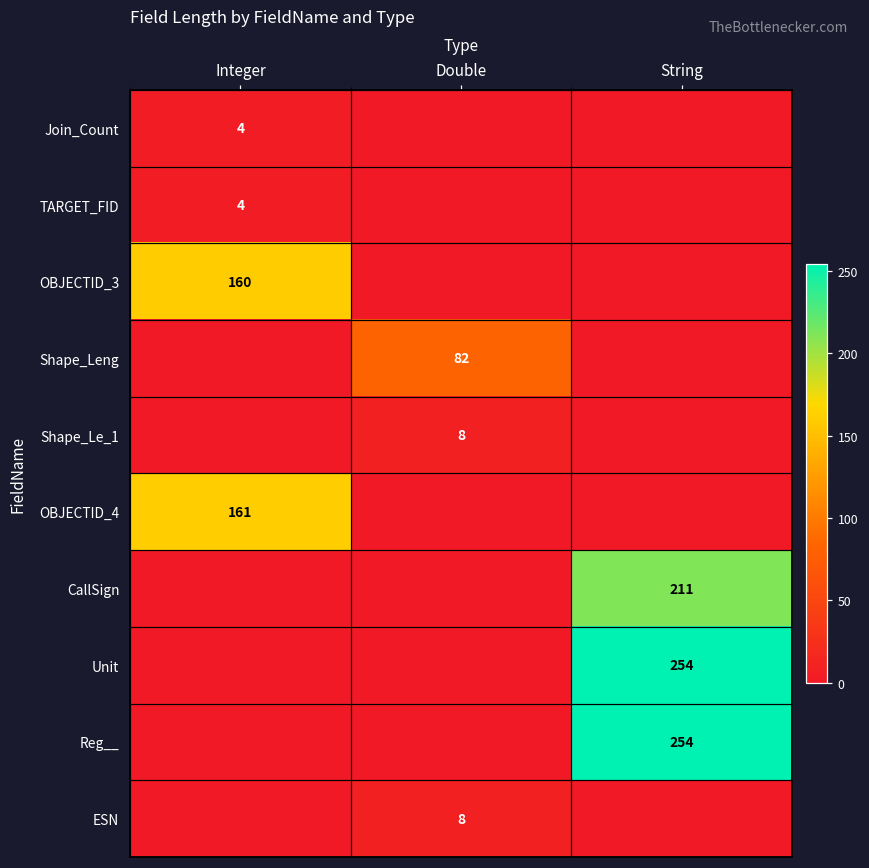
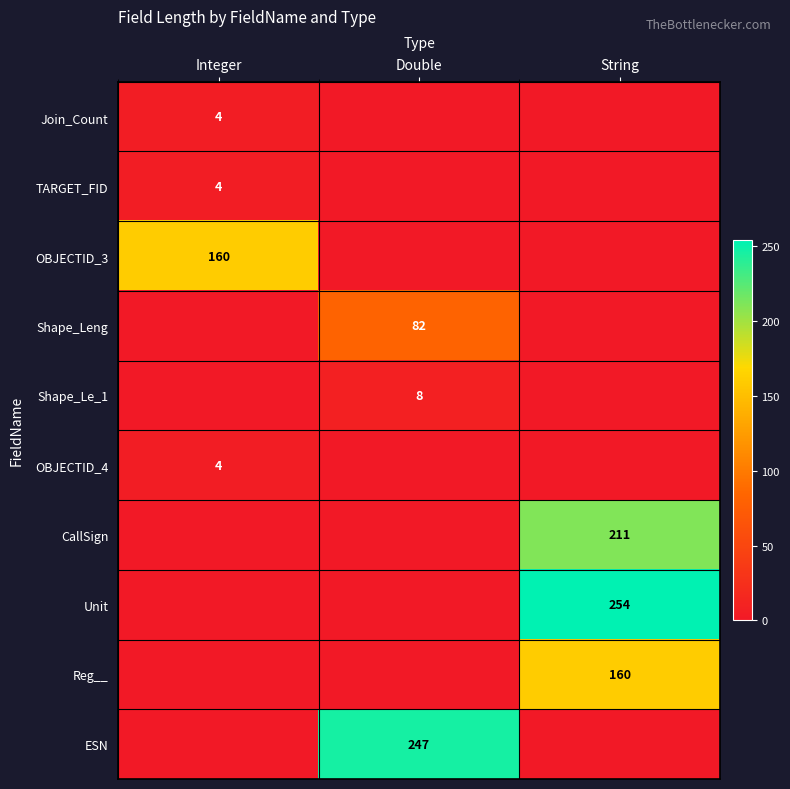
  {
    "Join_Count": {
      "Integer": 4
    },
    "TARGET_FID": {
      "Integer": 4
    },
    "OBJECTID_3": {
      "Integer": 160
    },
    "Shape_Leng": {
      "Double": 82
    },
    "Shape_Le_1": {
      "Double": 8
    },
    "OBJECTID_4": {
-     "Integer": 161
+     "Integer": 4
    },
    "CallSign": {
      "String": 211
    },
    "Unit": {
      "String": 254
    },
    "Reg__": {
-     "String": 254
+     "String": 160
    },
    "ESN": {
-     "Double": 8
+     "Double": 247
    }
  }
